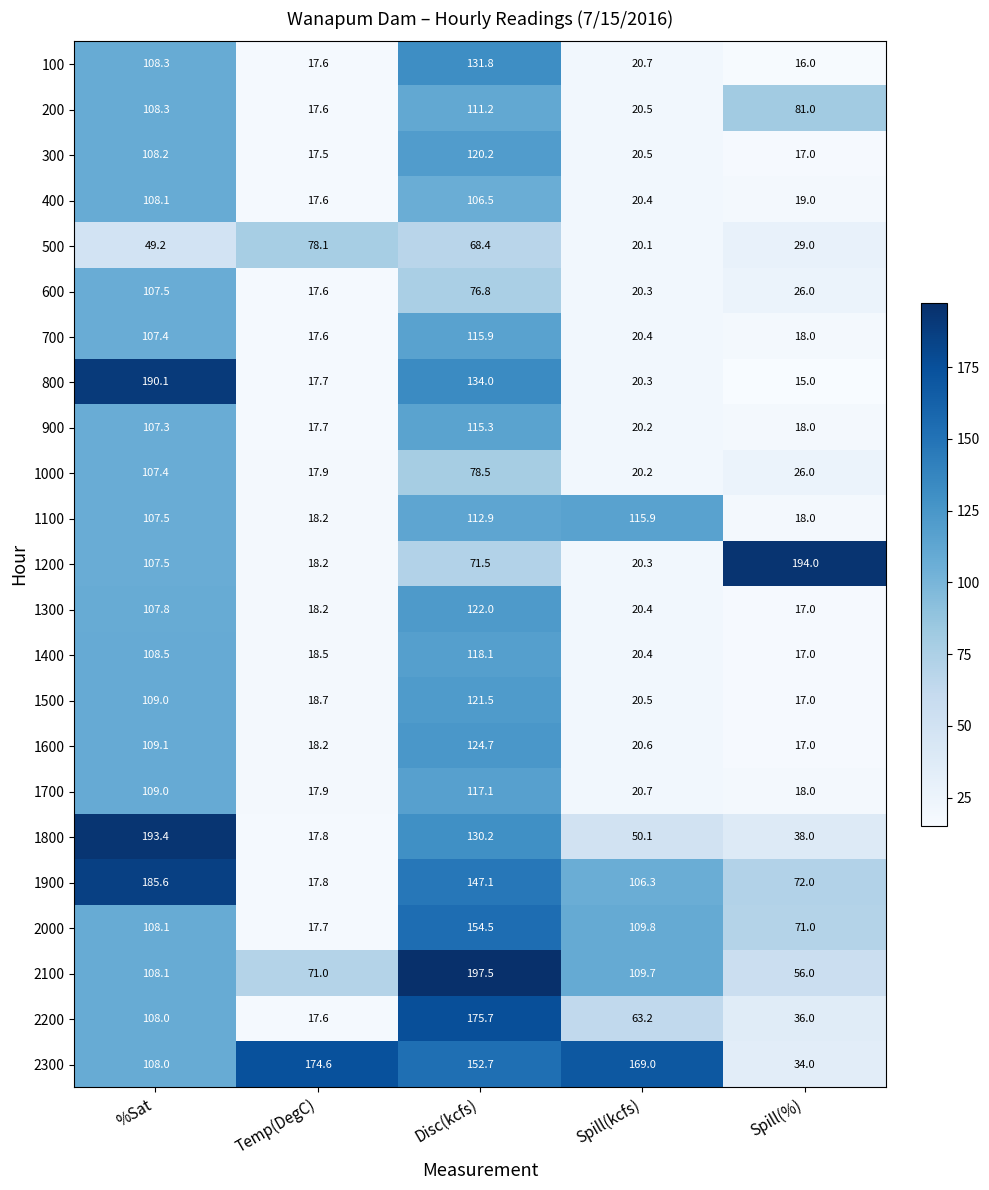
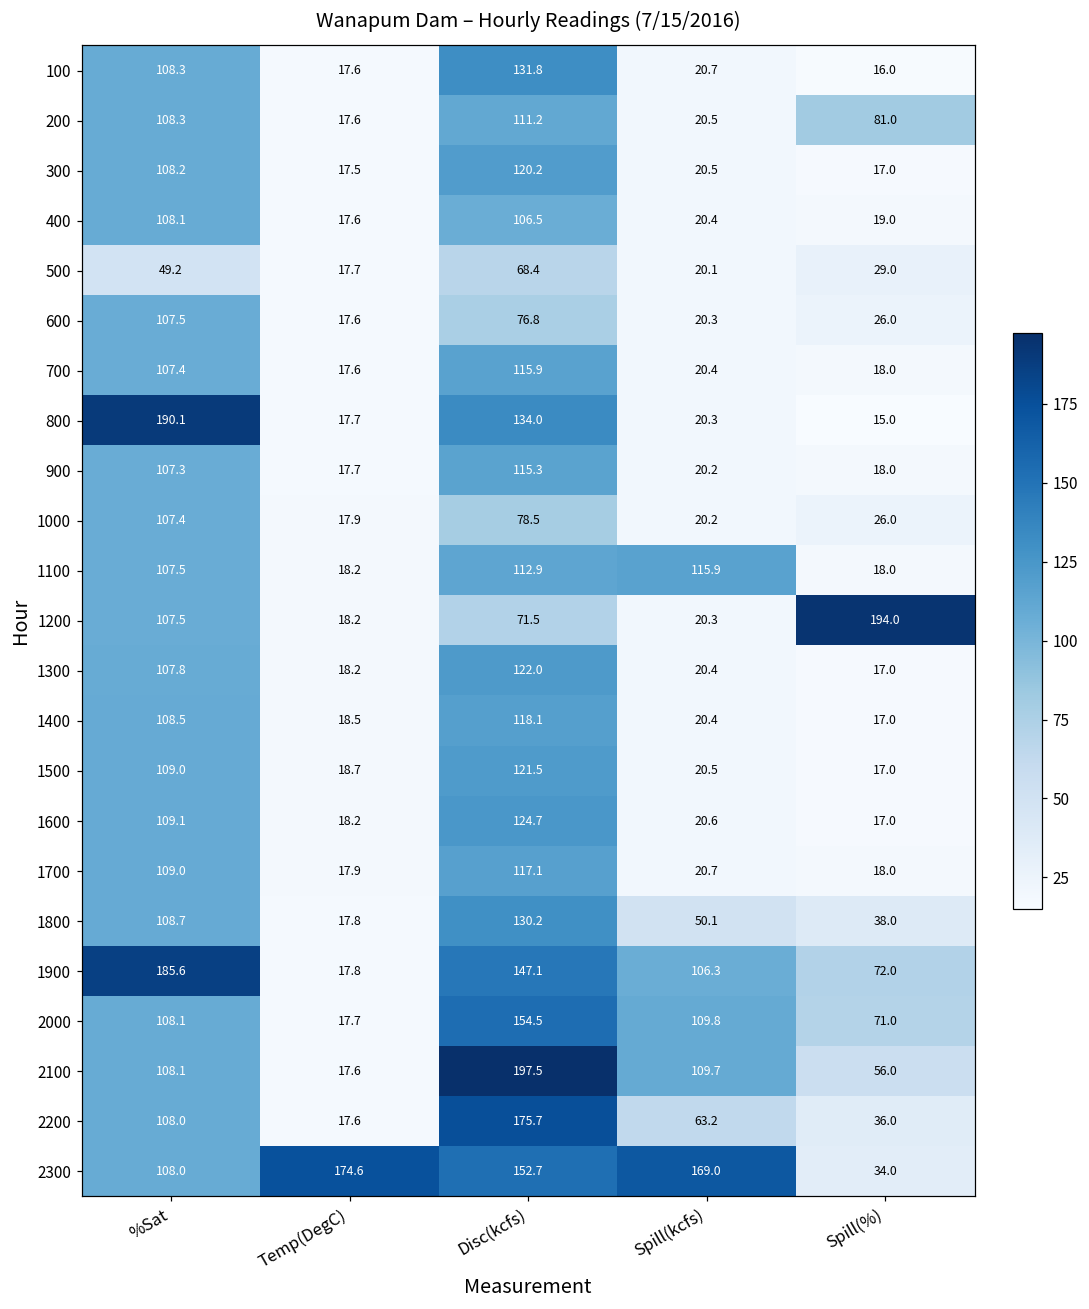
  {
    "100": {
      "%Sat": 108.3,
      "Temp(DegC)": 17.6,
      "Disc(kcfs)": 131.8,
      "Spill(kcfs)": 20.7,
      "Spill(%)": 16.0
    },
    "200": {
      "%Sat": 108.3,
      "Temp(DegC)": 17.6,
      "Disc(kcfs)": 111.2,
      "Spill(kcfs)": 20.5,
      "Spill(%)": 81.0
    },
    "300": {
      "%Sat": 108.2,
      "Temp(DegC)": 17.5,
      "Disc(kcfs)": 120.2,
      "Spill(kcfs)": 20.5,
      "Spill(%)": 17.0
    },
    "400": {
      "%Sat": 108.1,
      "Temp(DegC)": 17.6,
      "Disc(kcfs)": 106.5,
      "Spill(kcfs)": 20.4,
      "Spill(%)": 19.0
    },
    "500": {
      "%Sat": 49.2,
-     "Temp(DegC)": 78.1,
+     "Temp(DegC)": 17.7,
      "Disc(kcfs)": 68.4,
      "Spill(kcfs)": 20.1,
      "Spill(%)": 29.0
    },
    "600": {
      "%Sat": 107.5,
      "Temp(DegC)": 17.6,
      "Disc(kcfs)": 76.8,
      "Spill(kcfs)": 20.3,
      "Spill(%)": 26.0
    },
    "700": {
      "%Sat": 107.4,
      "Temp(DegC)": 17.6,
      "Disc(kcfs)": 115.9,
      "Spill(kcfs)": 20.4,
      "Spill(%)": 18.0
    },
    "800": {
      "%Sat": 190.1,
      "Temp(DegC)": 17.7,
      "Disc(kcfs)": 134.0,
      "Spill(kcfs)": 20.3,
      "Spill(%)": 15.0
    },
    "900": {
      "%Sat": 107.3,
      "Temp(DegC)": 17.7,
      "Disc(kcfs)": 115.3,
      "Spill(kcfs)": 20.2,
      "Spill(%)": 18.0
    },
    "1000": {
      "%Sat": 107.4,
      "Temp(DegC)": 17.9,
      "Disc(kcfs)": 78.5,
      "Spill(kcfs)": 20.2,
      "Spill(%)": 26.0
    },
    "1100": {
      "%Sat": 107.5,
      "Temp(DegC)": 18.2,
      "Disc(kcfs)": 112.9,
      "Spill(kcfs)": 115.9,
      "Spill(%)": 18.0
    },
    "1200": {
      "%Sat": 107.5,
      "Temp(DegC)": 18.2,
      "Disc(kcfs)": 71.5,
      "Spill(kcfs)": 20.3,
      "Spill(%)": 194.0
    },
    "1300": {
      "%Sat": 107.8,
      "Temp(DegC)": 18.2,
      "Disc(kcfs)": 122.0,
      "Spill(kcfs)": 20.4,
      "Spill(%)": 17.0
    },
    "1400": {
      "%Sat": 108.5,
      "Temp(DegC)": 18.5,
      "Disc(kcfs)": 118.1,
      "Spill(kcfs)": 20.4,
      "Spill(%)": 17.0
    },
    "1500": {
      "%Sat": 109.0,
      "Temp(DegC)": 18.7,
      "Disc(kcfs)": 121.5,
      "Spill(kcfs)": 20.5,
      "Spill(%)": 17.0
    },
    "1600": {
      "%Sat": 109.1,
      "Temp(DegC)": 18.2,
      "Disc(kcfs)": 124.7,
      "Spill(kcfs)": 20.6,
      "Spill(%)": 17.0
    },
    "1700": {
      "%Sat": 109.0,
      "Temp(DegC)": 17.9,
      "Disc(kcfs)": 117.1,
      "Spill(kcfs)": 20.7,
      "Spill(%)": 18.0
    },
    "1800": {
-     "%Sat": 193.4,
+     "%Sat": 108.7,
      "Temp(DegC)": 17.8,
      "Disc(kcfs)": 130.2,
      "Spill(kcfs)": 50.1,
      "Spill(%)": 38.0
    },
    "1900": {
      "%Sat": 185.6,
      "Temp(DegC)": 17.8,
      "Disc(kcfs)": 147.1,
      "Spill(kcfs)": 106.3,
      "Spill(%)": 72.0
    },
    "2000": {
      "%Sat": 108.1,
      "Temp(DegC)": 17.7,
      "Disc(kcfs)": 154.5,
      "Spill(kcfs)": 109.8,
      "Spill(%)": 71.0
    },
    "2100": {
      "%Sat": 108.1,
-     "Temp(DegC)": 71.0,
+     "Temp(DegC)": 17.6,
      "Disc(kcfs)": 197.5,
      "Spill(kcfs)": 109.7,
      "Spill(%)": 56.0
    },
    "2200": {
      "%Sat": 108.0,
      "Temp(DegC)": 17.6,
      "Disc(kcfs)": 175.7,
      "Spill(kcfs)": 63.2,
      "Spill(%)": 36.0
    },
    "2300": {
      "%Sat": 108.0,
      "Temp(DegC)": 174.6,
      "Disc(kcfs)": 152.7,
      "Spill(kcfs)": 169.0,
      "Spill(%)": 34.0
    }
  }
